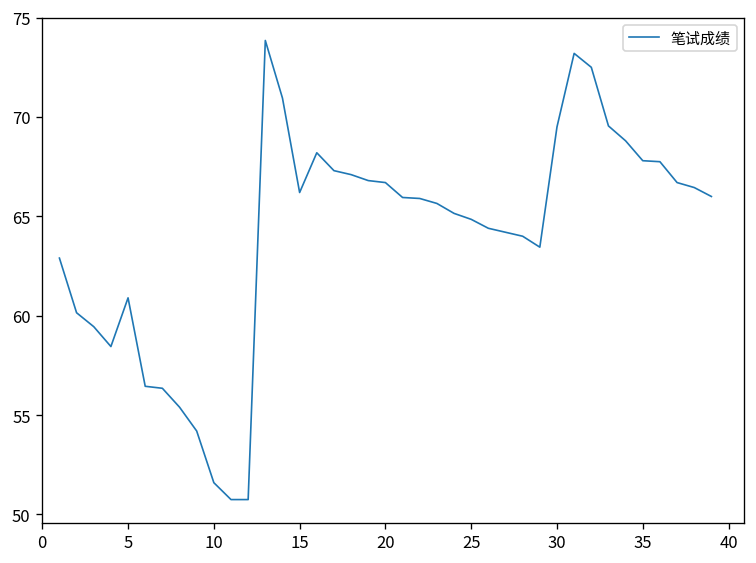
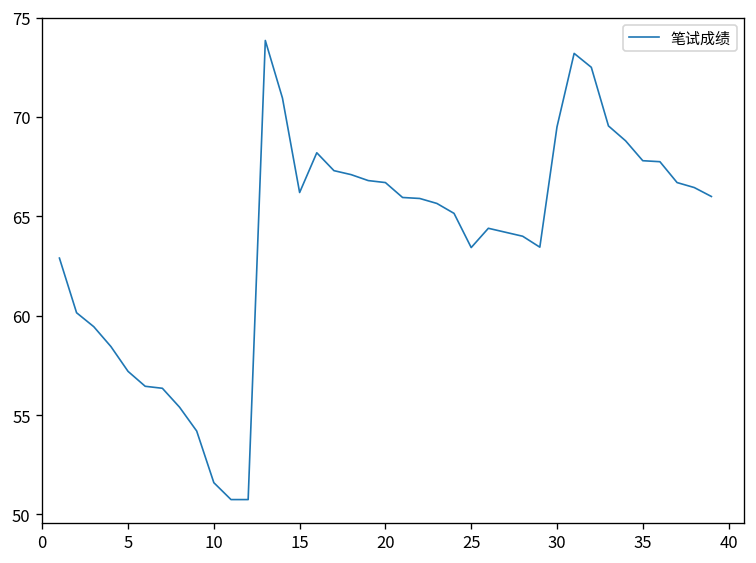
  {
-   "5": 60.9,
+   "5": 57.2,
    "10": 51.6,
    "15": 66.2,
    "20": 66.7,
-   "25": 64.9,
+   "25": 63.4,
    "30": 69.5,
    "35": 67.8
  }
